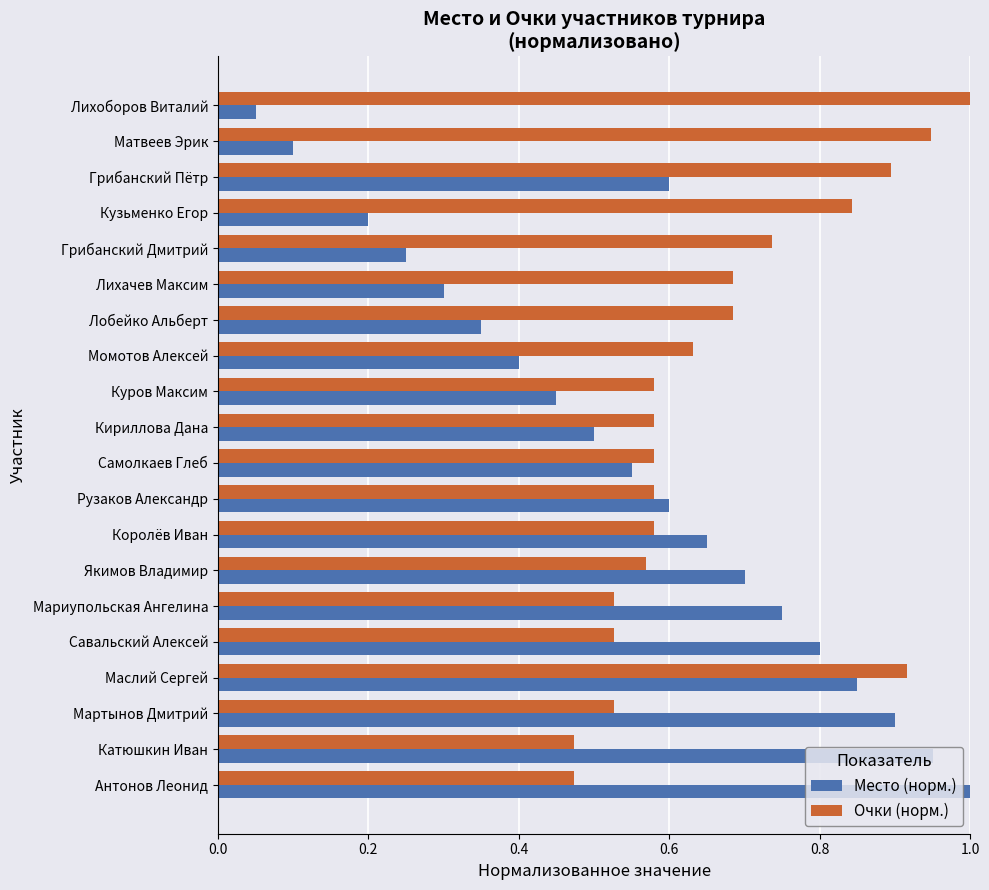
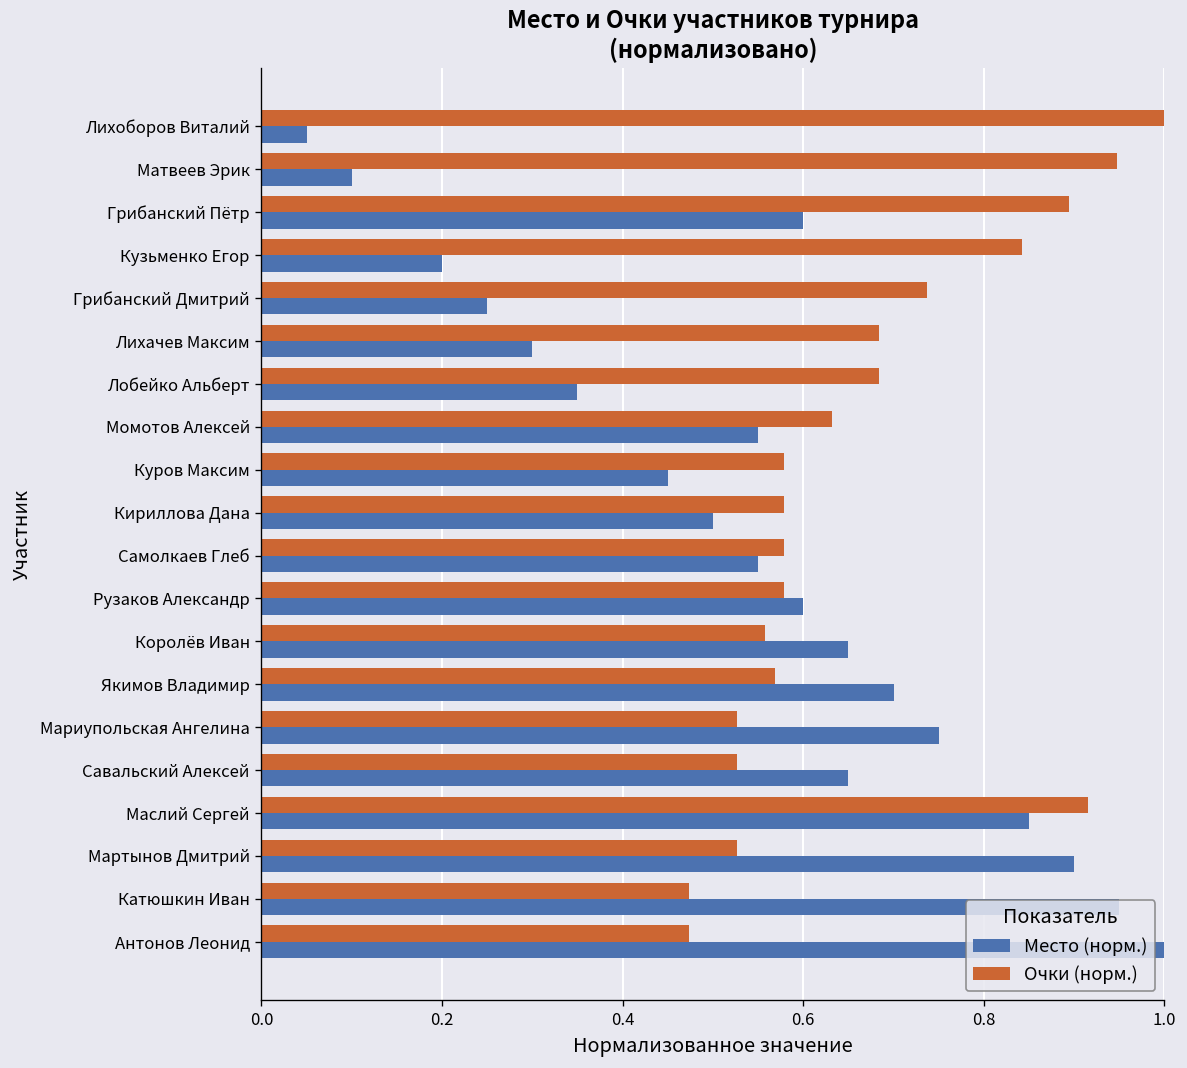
  {
    "Место (норм.)": {
      "Лихоборов Виталий": 0.05,
      "Матвеев Эрик": 0.10,
      "Грибанский Пётр": 0.60,
      "Кузьменко Егор": 0.20,
      "Грибанский Дмитрий": 0.25,
      "Лихачев Максим": 0.30,
      "Лобейко Альберт": 0.35,
-     "Момотов Алексей": 0.40,
+     "Момотов Алексей": 0.55,
      "Куров Максим": 0.45,
      "Кириллова Дана": 0.50,
      "Самолкаев Глеб": 0.55,
      "Рузаков Александр": 0.60,
      "Королёв Иван": 0.65,
      "Якимов Владимир": 0.70,
      "Мариупольская Ангелина": 0.75,
-     "Савальский Алексей": 0.80,
+     "Савальский Алексей": 0.65,
      "Маслий Сергей": 0.85,
      "Мартынов Дмитрий": 0.90,
      "Антонов Леонид": 1.00
    },
    "Очки (норм.)": {
      "Лихоборов Виталий": 1.00,
      "Матвеев Эрик": 0.95,
      "Грибанский Пётр": 0.89,
      "Кузьменко Егор": 0.84,
      "Грибанский Дмитрий": 0.74,
      "Лихачев Максим": 0.68,
      "Лобейко Альберт": 0.68,
      "Момотов Алексей": 0.63,
      "Куров Максим": 0.58,
      "Кириллова Дана": 0.58,
      "Самолкаев Глеб": 0.58,
      "Рузаков Александр": 0.58,
-     "Королёв Иван": 0.58,
+     "Королёв Иван": 0.56,
      "Якимов Владимир": 0.57,
      "Мариупольская Ангелина": 0.53,
      "Савальский Алексей": 0.53,
      "Маслий Сергей": 0.92,
      "Мартынов Дмитрий": 0.53,
      "Катюшкин Иван": 0.47,
      "Антонов Леонид": 0.47
    }
  }
